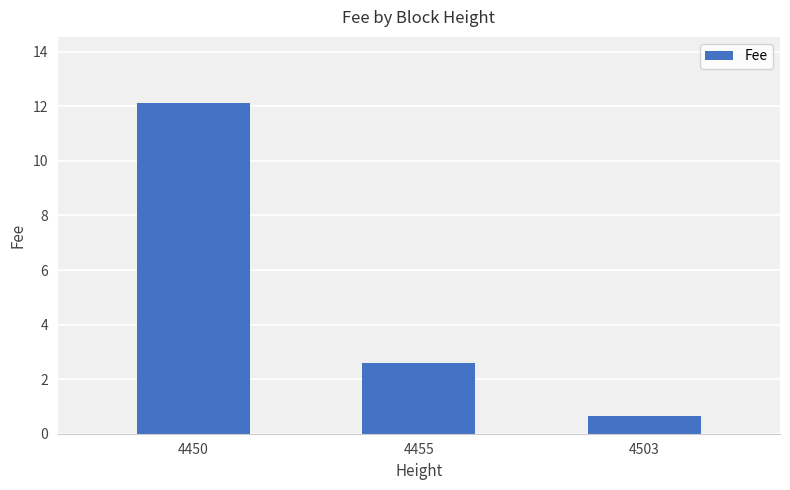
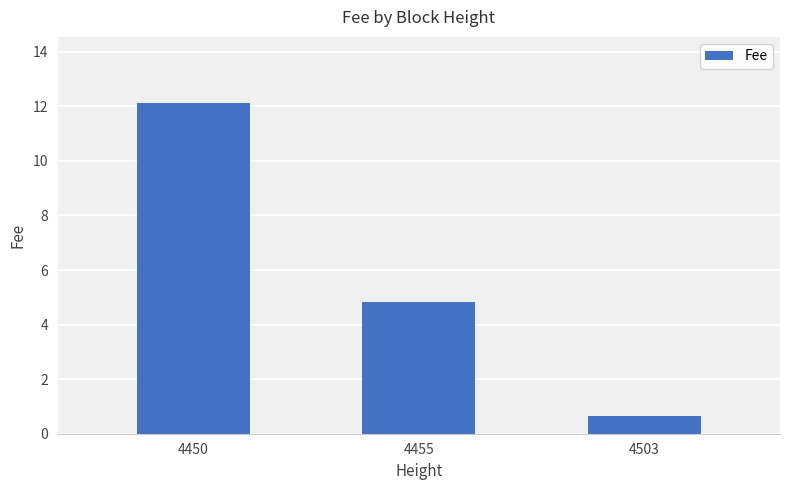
  {
    "4450": 12.1,
-   "4455": 2.6,
+   "4455": 4.8,
    "4503": 0.6
  }
